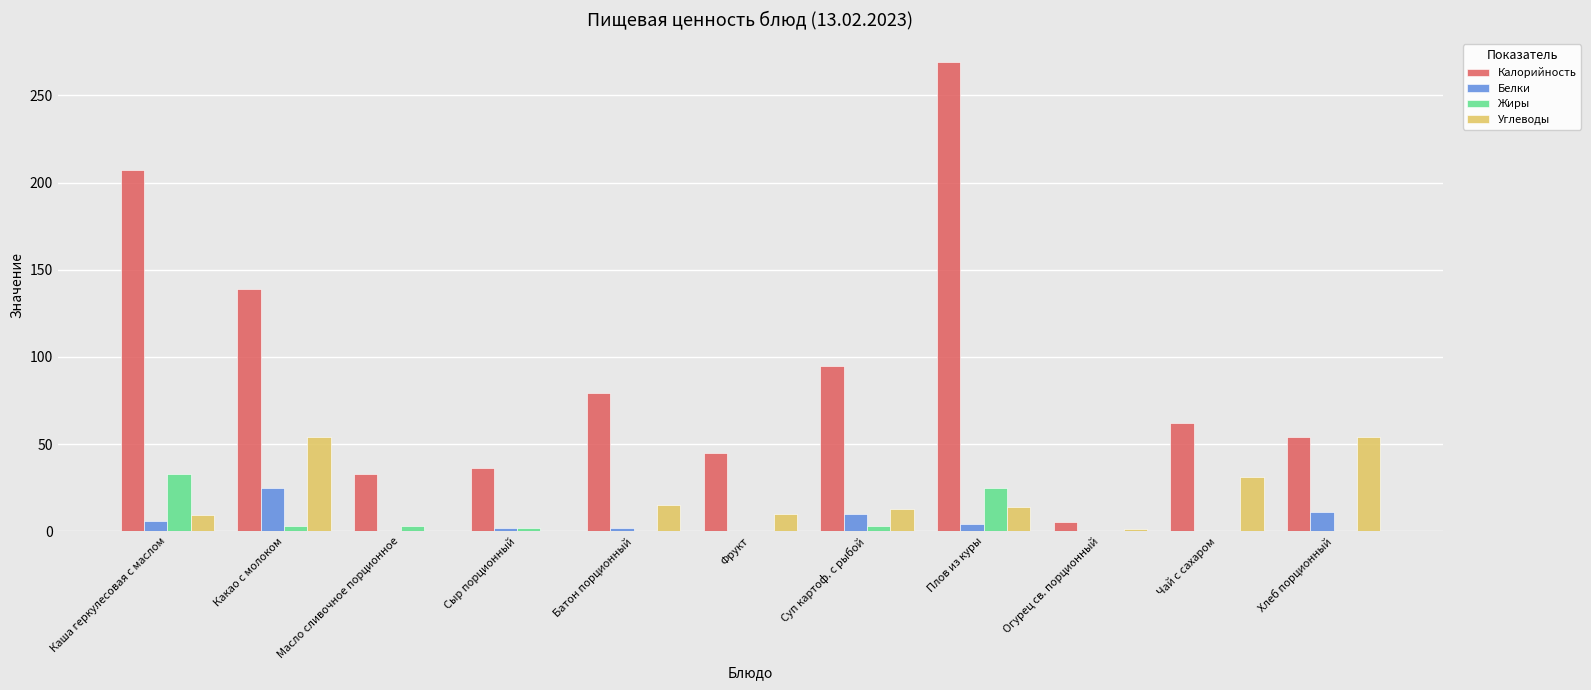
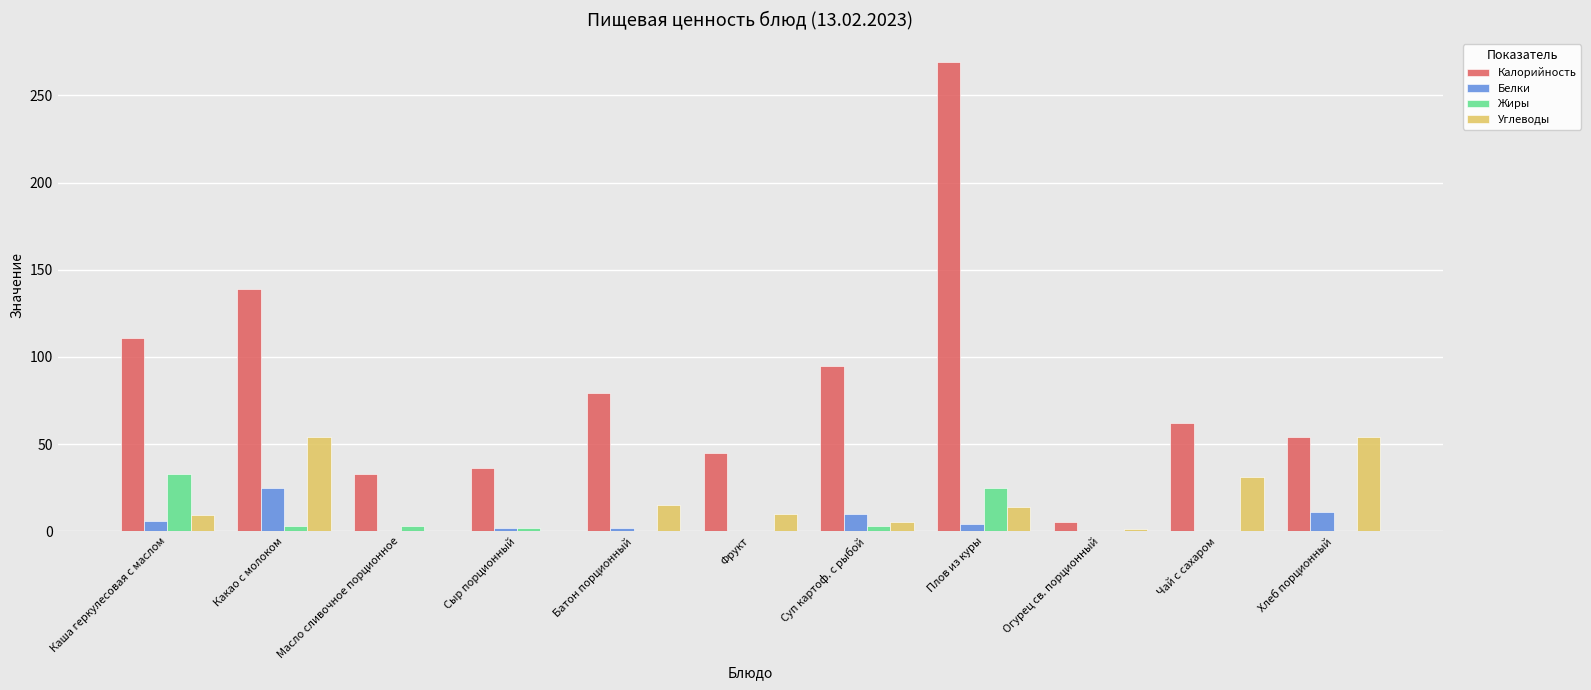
  {
    "Калорийность": {
-     "Каша геркулесовая с маслом": 207,
+     "Каша геркулесовая с маслом": 111,
      "Какао с молоком": 139,
      "Масло сливочное порционное": 33,
      "Сыр порционный": 36,
      "Батон порционный": 79,
      "Фрукт": 45,
      "Суп картоф. с рыбой": 95,
      "Плов из куры": 269,
      "Огурец св. порционный": 5,
      "Чай с сахаром": 62,
      "Хлеб порционный": 54
    },
    "Белки": {
      "Каша геркулесовая с маслом": 6,
      "Какао с молоком": 25,
      "Масло сливочное порционное": 0,
      "Сыр порционный": 2,
      "Батон порционный": 2,
      "Фрукт": 0,
      "Суп картоф. с рыбой": 10,
      "Плов из куры": 4,
      "Огурец св. порционный": 0,
      "Чай с сахаром": 0,
      "Хлеб порционный": 11
    },
    "Жиры": {
      "Каша геркулесовая с маслом": 33,
      "Какао с молоком": 3,
      "Масло сливочное порционное": 3,
      "Сыр порционный": 2,
      "Батон порционный": 0,
      "Фрукт": 0,
      "Суп картоф. с рыбой": 3,
      "Плов из куры": 25,
      "Огурец св. порционный": 0,
      "Чай с сахаром": 0,
      "Хлеб порционный": 0
    },
    "Углеводы": {
      "Каша геркулесовая с маслом": 9,
      "Какао с молоком": 54,
      "Масло сливочное порционное": 0,
      "Сыр порционный": 0,
      "Батон порционный": 15,
      "Фрукт": 10,
-     "Суп картоф. с рыбой": 13,
+     "Суп картоф. с рыбой": 5,
      "Плов из куры": 14,
      "Чай с сахаром": 31,
      "Хлеб порционный": 54
    }
  }
